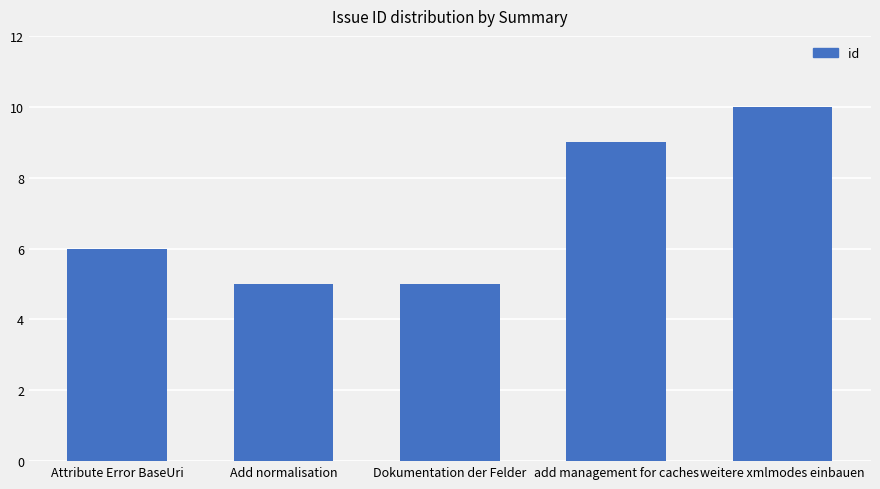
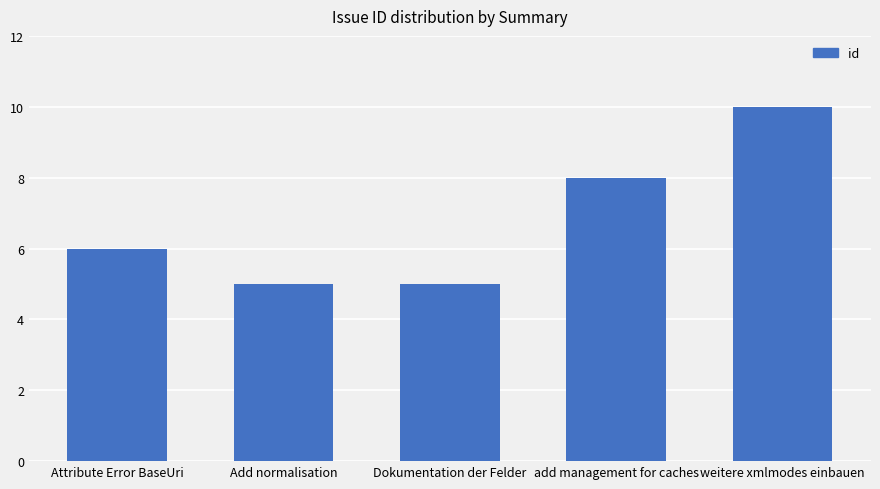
  {
    "Attribute Error BaseUri": 6,
    "Add normalisation": 5,
    "Dokumentation der Felder": 5,
-   "add management for caches": 9,
+   "add management for caches": 8,
    "weitere xmlmodes einbauen": 10
  }
